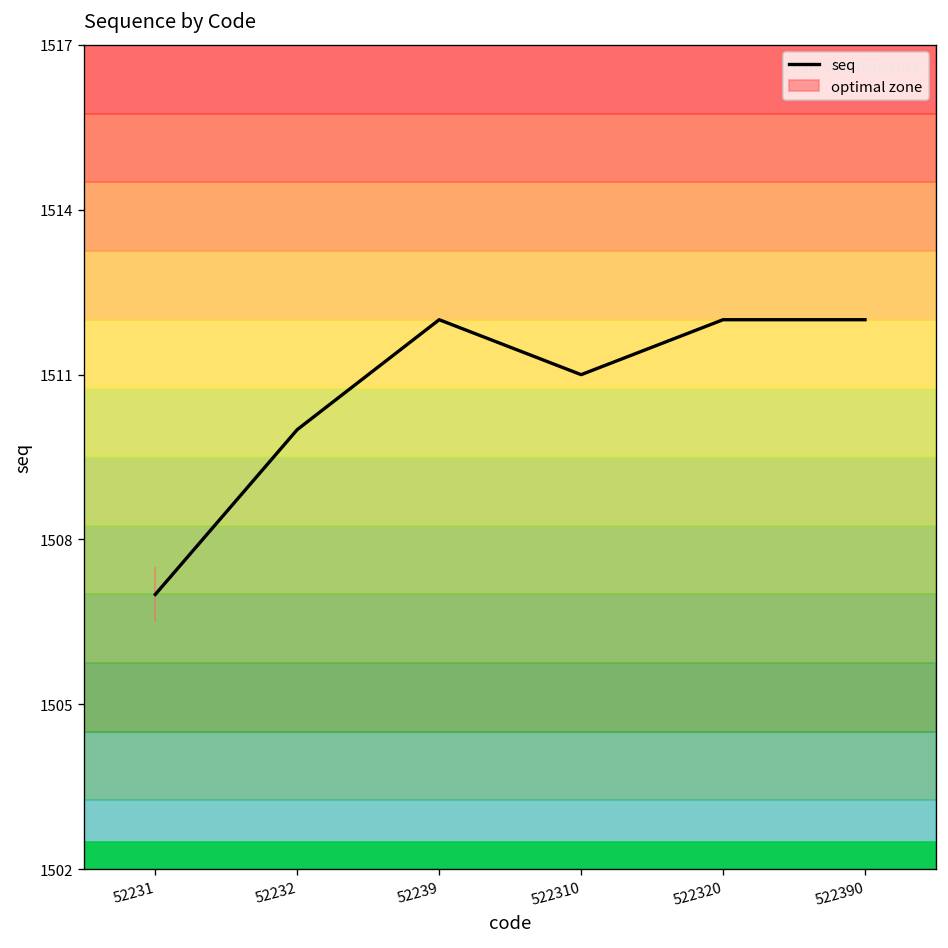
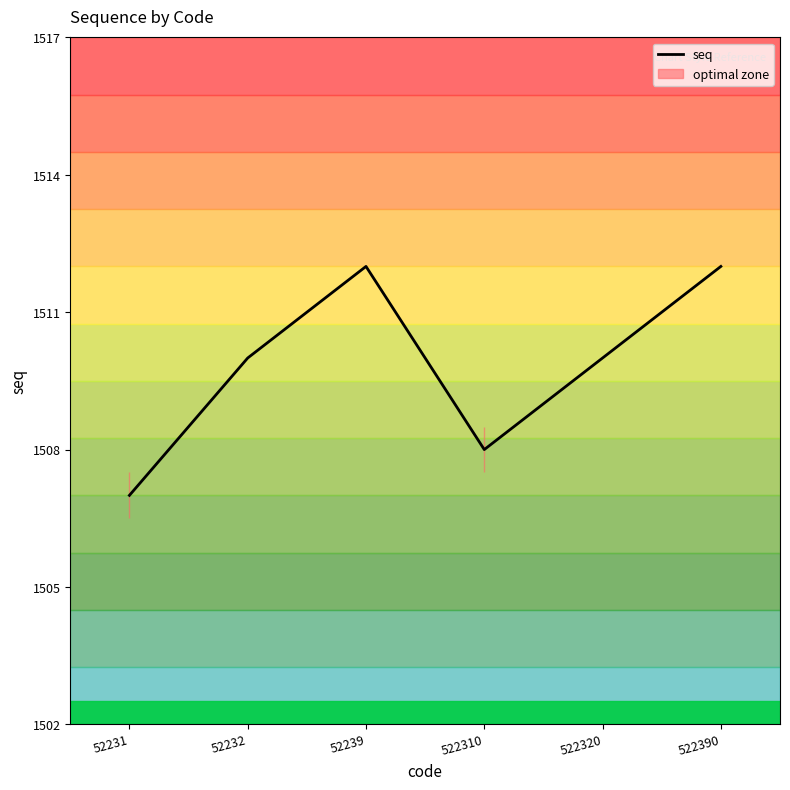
  {
    "52231": 1507,
    "52232": 1510,
    "52239": 1512,
-   "522310": 1511,
-   "522320": 1512,
+   "522310": 1508,
+   "522320": 1510,
    "522390": 1512
  }
